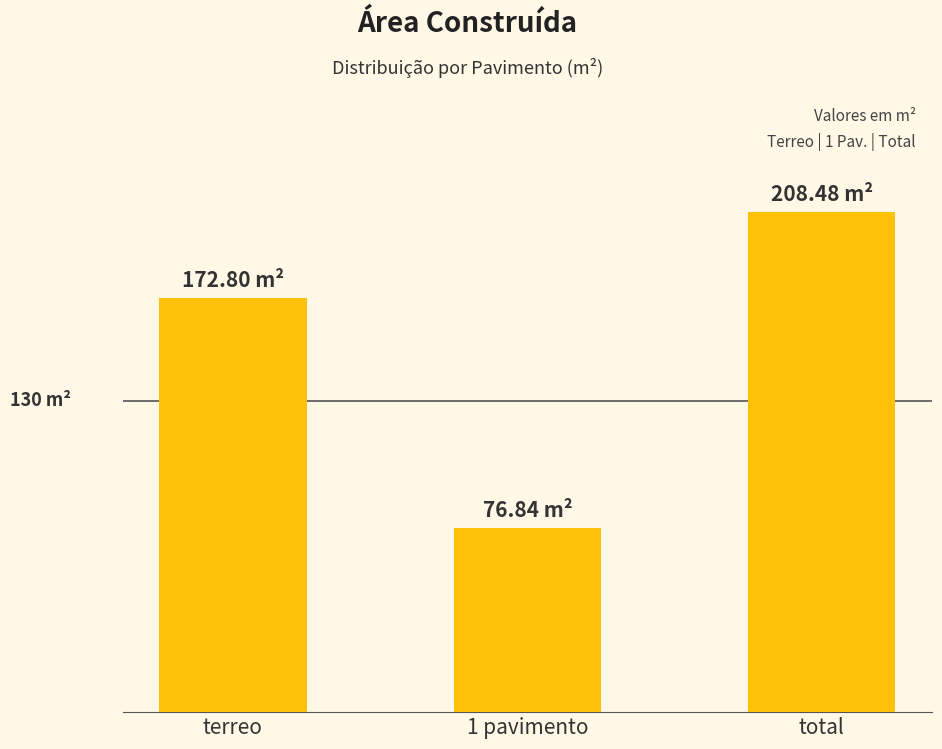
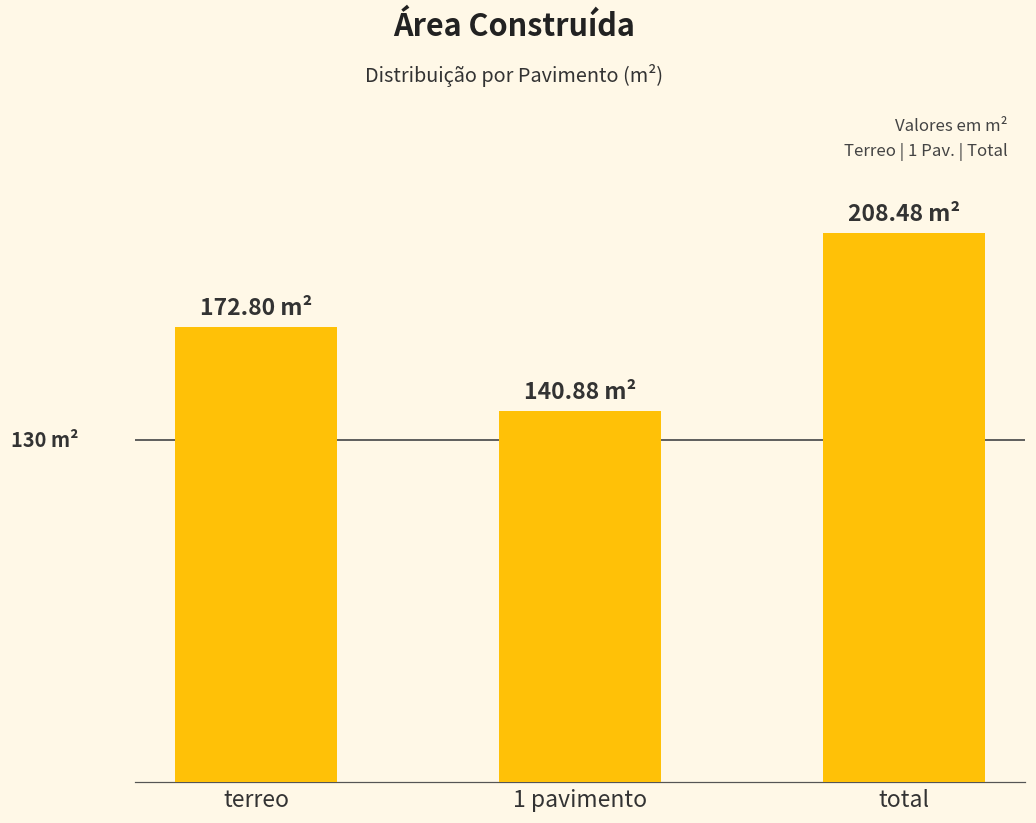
  {
    "terreo": 172.80,
-   "1 pavimento": 76.84,
+   "1 pavimento": 140.88,
    "total": 208.48
  }
